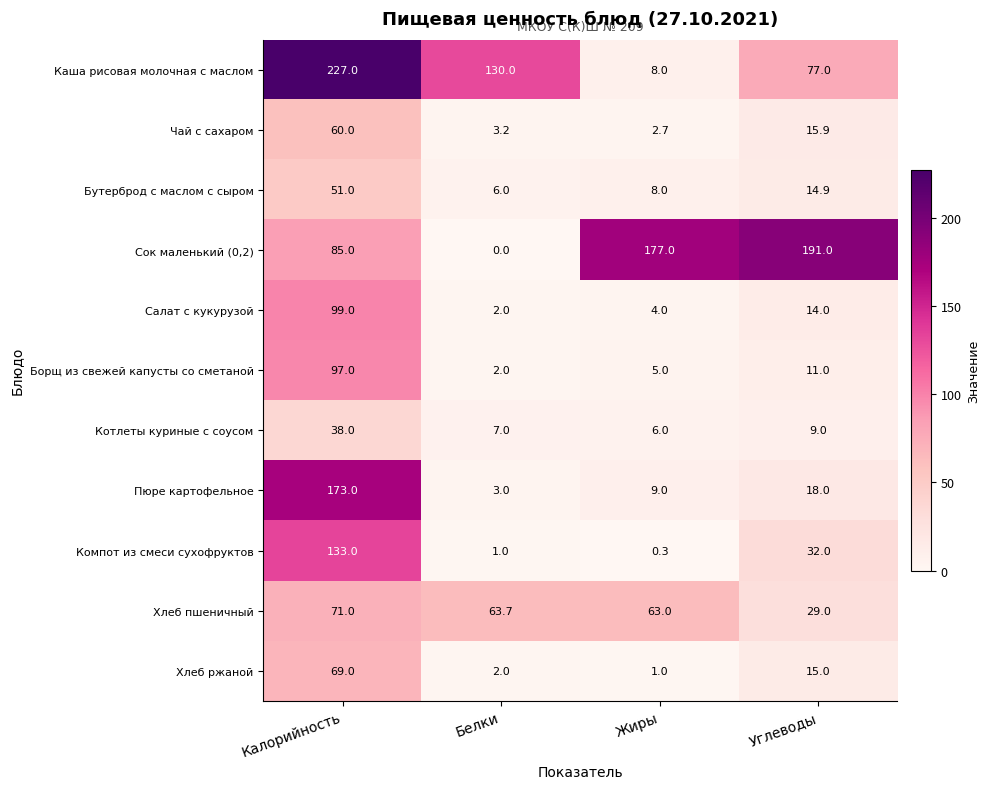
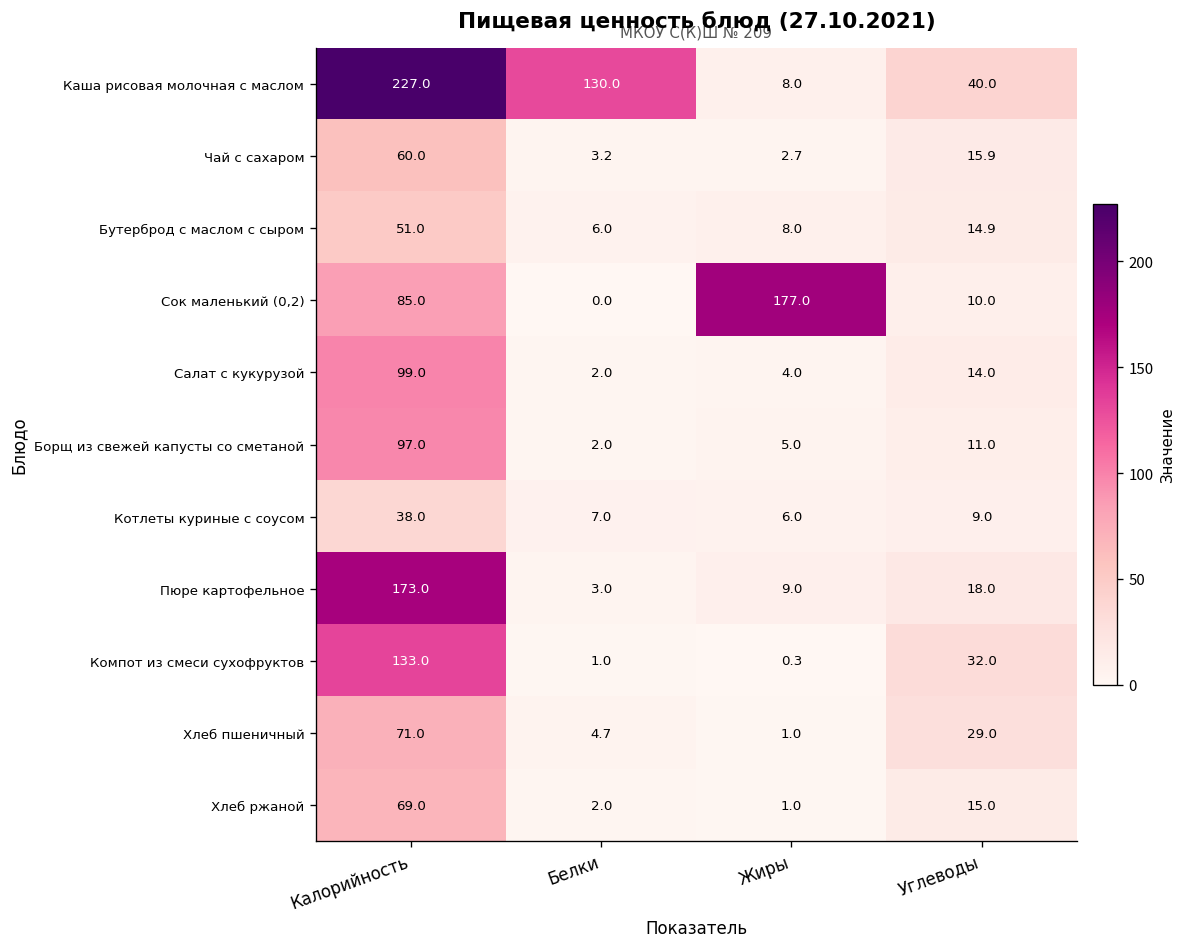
  {
    "Каша рисовая молочная с маслом": {
      "Калорийность": 227.0,
      "Белки": 130.0,
      "Жиры": 8.0,
-     "Углеводы": 77.0
+     "Углеводы": 40.0
    },
    "Чай с сахаром": {
      "Калорийность": 60.0,
      "Белки": 3.2,
      "Жиры": 2.7,
      "Углеводы": 15.9
    },
    "Бутерброд с маслом с сыром": {
      "Калорийность": 51.0,
      "Белки": 6.0,
      "Жиры": 8.0,
      "Углеводы": 14.9
    },
    "Сок маленький (0,2)": {
      "Калорийность": 85.0,
      "Белки": 0.0,
      "Жиры": 177.0,
-     "Углеводы": 191.0
+     "Углеводы": 10.0
    },
    "Салат с кукурузой": {
      "Калорийность": 99.0,
      "Белки": 2.0,
      "Жиры": 4.0,
      "Углеводы": 14.0
    },
    "Борщ из свежей капусты со сметаной": {
      "Калорийность": 97.0,
      "Белки": 2.0,
      "Жиры": 5.0,
      "Углеводы": 11.0
    },
    "Котлеты куриные с соусом": {
      "Калорийность": 38.0,
      "Белки": 7.0,
      "Жиры": 6.0,
      "Углеводы": 9.0
    },
    "Пюре картофельное": {
      "Калорийность": 173.0,
      "Белки": 3.0,
      "Жиры": 9.0,
      "Углеводы": 18.0
    },
    "Компот из смеси сухофруктов": {
      "Калорийность": 133.0,
      "Белки": 1.0,
      "Жиры": 0.3,
      "Углеводы": 32.0
    },
    "Хлеб пшеничный": {
      "Калорийность": 71.0,
-     "Белки": 63.7,
-     "Жиры": 63.0,
+     "Белки": 4.7,
+     "Жиры": 1.0,
      "Углеводы": 29.0
    },
    "Хлеб ржаной": {
      "Калорийность": 69.0,
      "Белки": 2.0,
      "Жиры": 1.0,
      "Углеводы": 15.0
    }
  }
